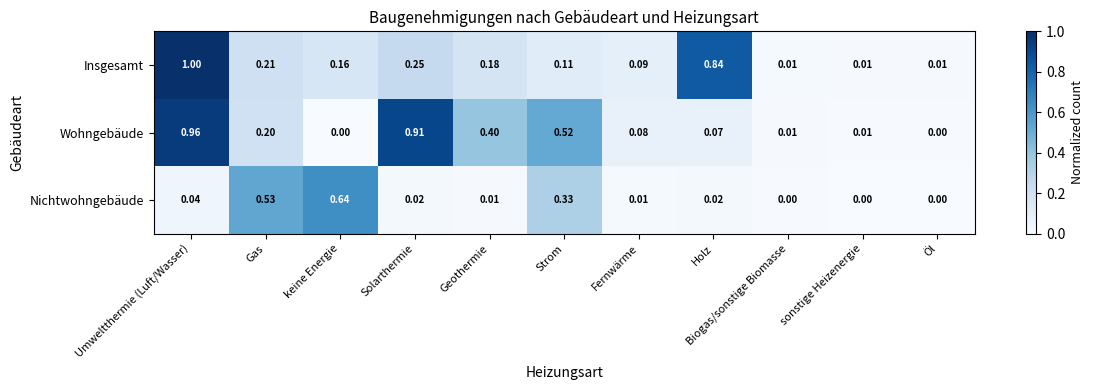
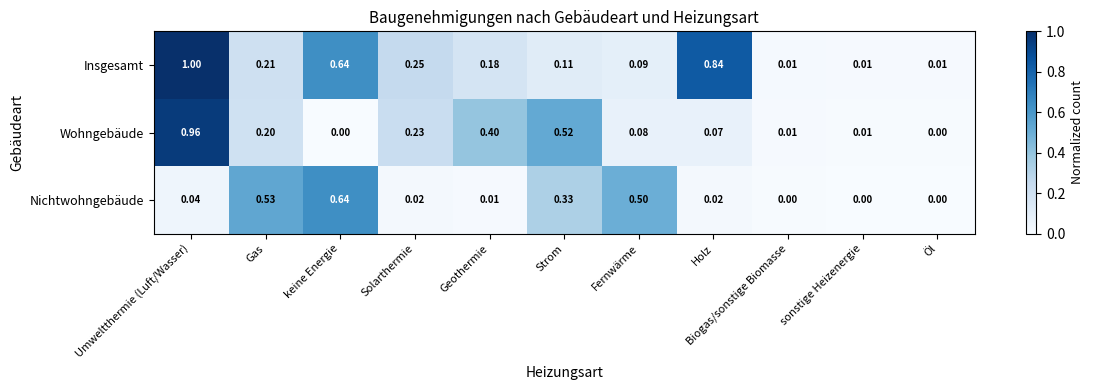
  {
    "Insgesamt": {
      "Umweltthermie (Luft/Wasser)": 1.00,
      "Gas": 0.21,
-     "keine Energie": 0.16,
+     "keine Energie": 0.64,
      "Solarthermie": 0.25,
      "Geothermie": 0.18,
      "Strom": 0.11,
      "Fernwärme": 0.09,
      "Holz": 0.84,
      "Biogas/sonstige Biomasse": 0.01,
      "sonstige Heizenergie": 0.01,
      "Öl": 0.01
    },
    "Wohngebäude": {
      "Umweltthermie (Luft/Wasser)": 0.96,
      "Gas": 0.20,
      "keine Energie": 0.00,
-     "Solarthermie": 0.91,
+     "Solarthermie": 0.23,
      "Geothermie": 0.40,
      "Strom": 0.52,
      "Fernwärme": 0.08,
      "Holz": 0.07,
      "Biogas/sonstige Biomasse": 0.01,
      "sonstige Heizenergie": 0.01,
      "Öl": 0.00
    },
    "Nichtwohngebäude": {
      "Umweltthermie (Luft/Wasser)": 0.04,
      "Gas": 0.53,
      "keine Energie": 0.64,
      "Solarthermie": 0.02,
      "Geothermie": 0.01,
      "Strom": 0.33,
-     "Fernwärme": 0.01,
+     "Fernwärme": 0.50,
      "Holz": 0.02,
      "Biogas/sonstige Biomasse": 0.00,
      "sonstige Heizenergie": 0.00,
      "Öl": 0.00
    }
  }
